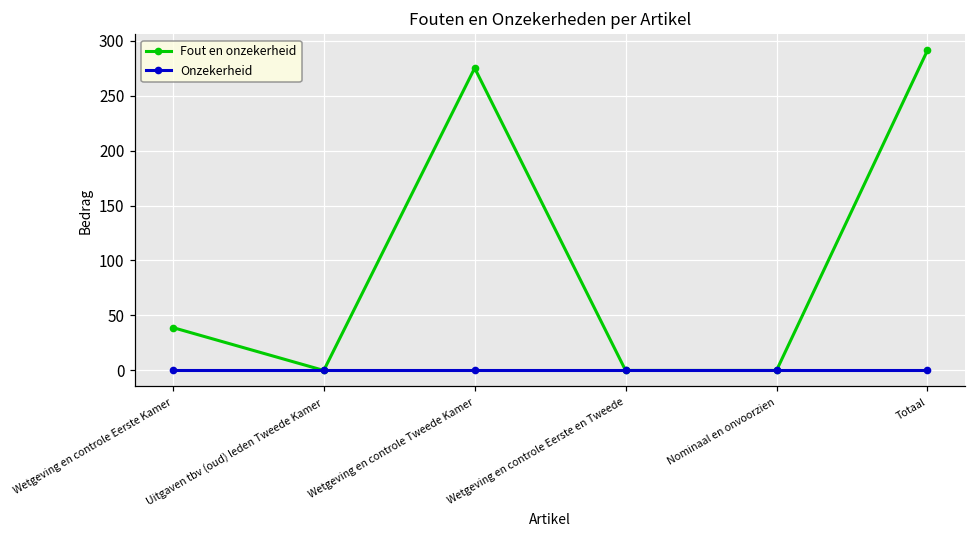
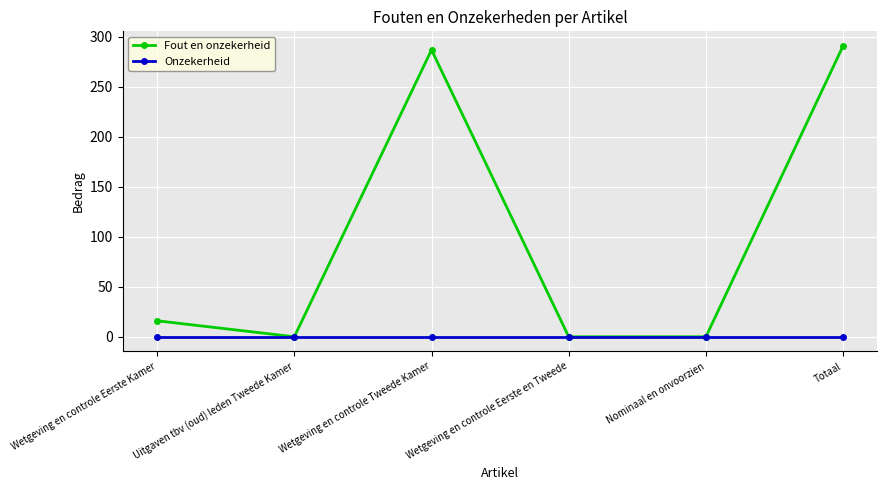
  {
    "Fout en onzekerheid": {
-     "Wetgeving en controle Eerste Kamer": 40,
-     "Wetgeving en controle Tweede Kamer": 280,
+     "Wetgeving en controle Eerste Kamer": 20,
+     "Wetgeving en controle Tweede Kamer": 290,
      "Totaal": 290
    },
    "Onzekerheid": {
      "Wetgeving en controle Eerste Kamer": 0,
      "Wetgeving en controle Tweede Kamer": 0,
      "Totaal": 0
    }
  }
